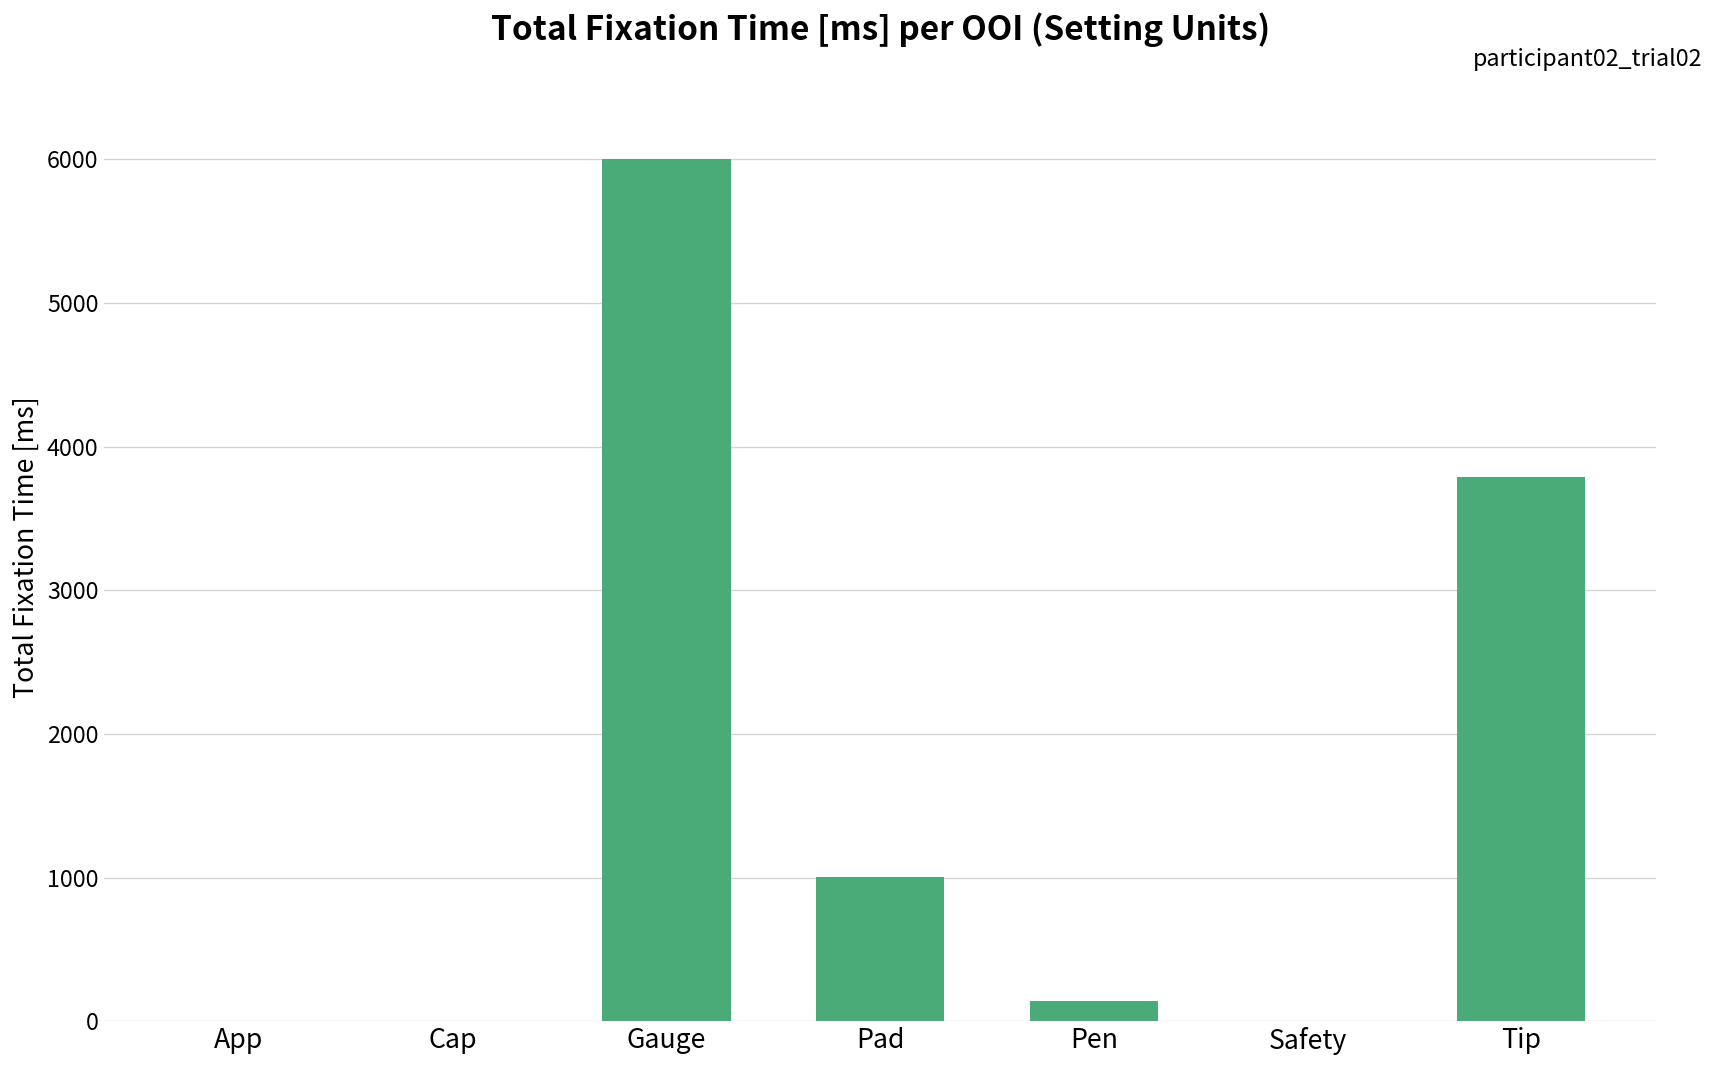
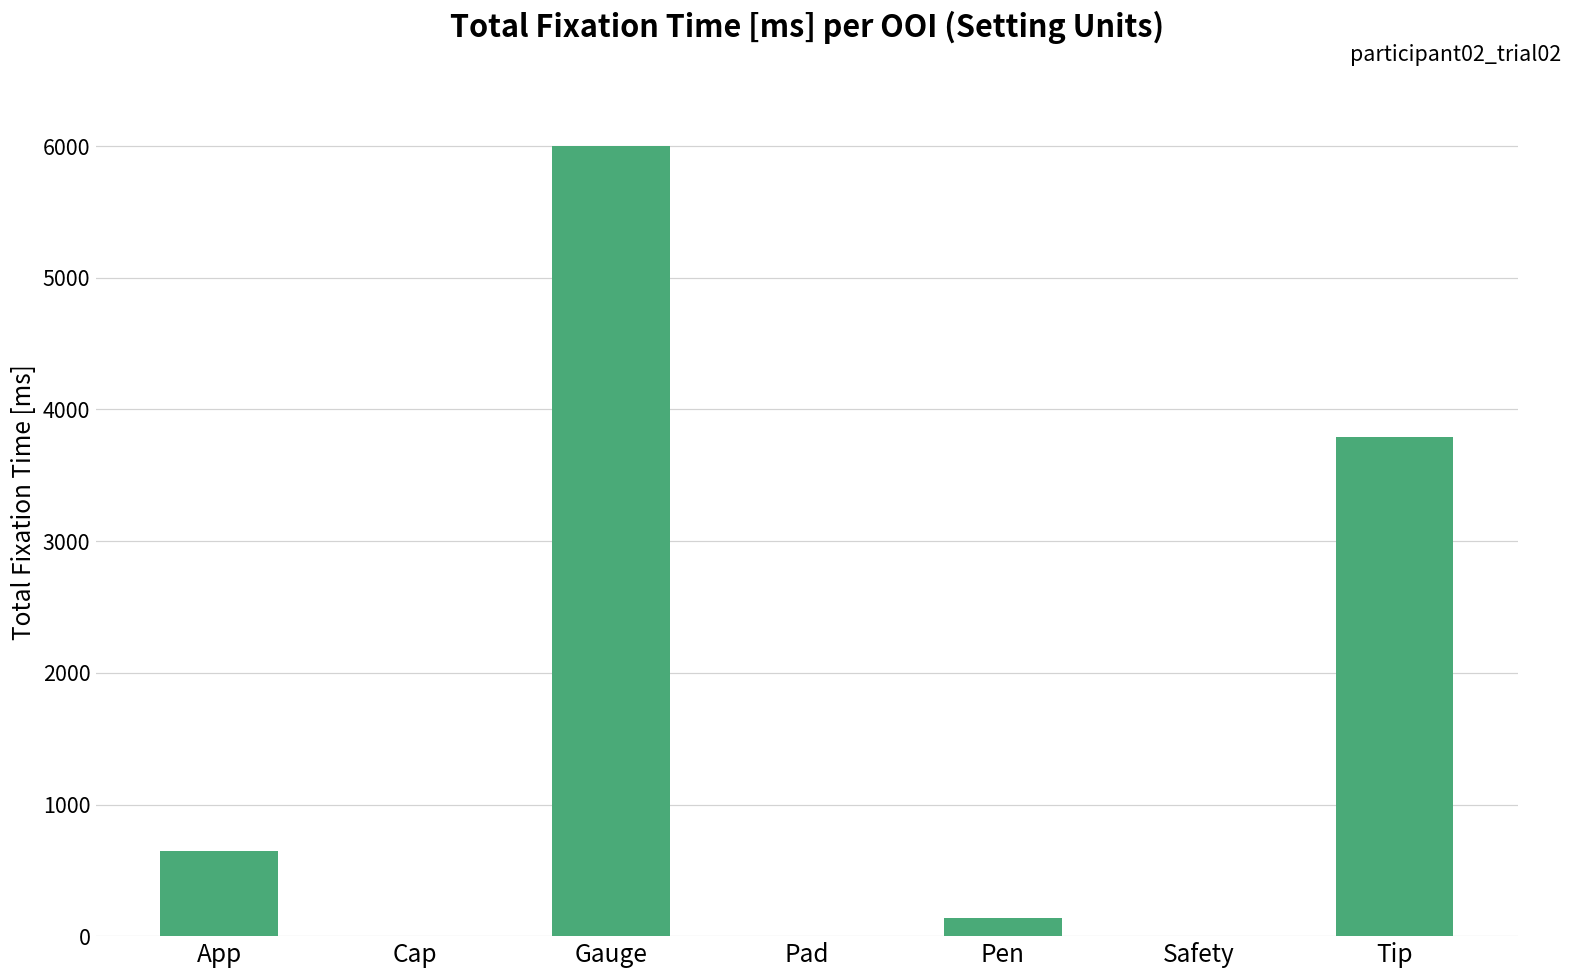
  {
-   "App": 0,
+   "App": 650,
    "Cap": 0,
    "Gauge": 6000,
-   "Pad": 1010,
+   "Pad": 0,
    "Pen": 140,
    "Safety": 0,
    "Tip": 3790
  }
